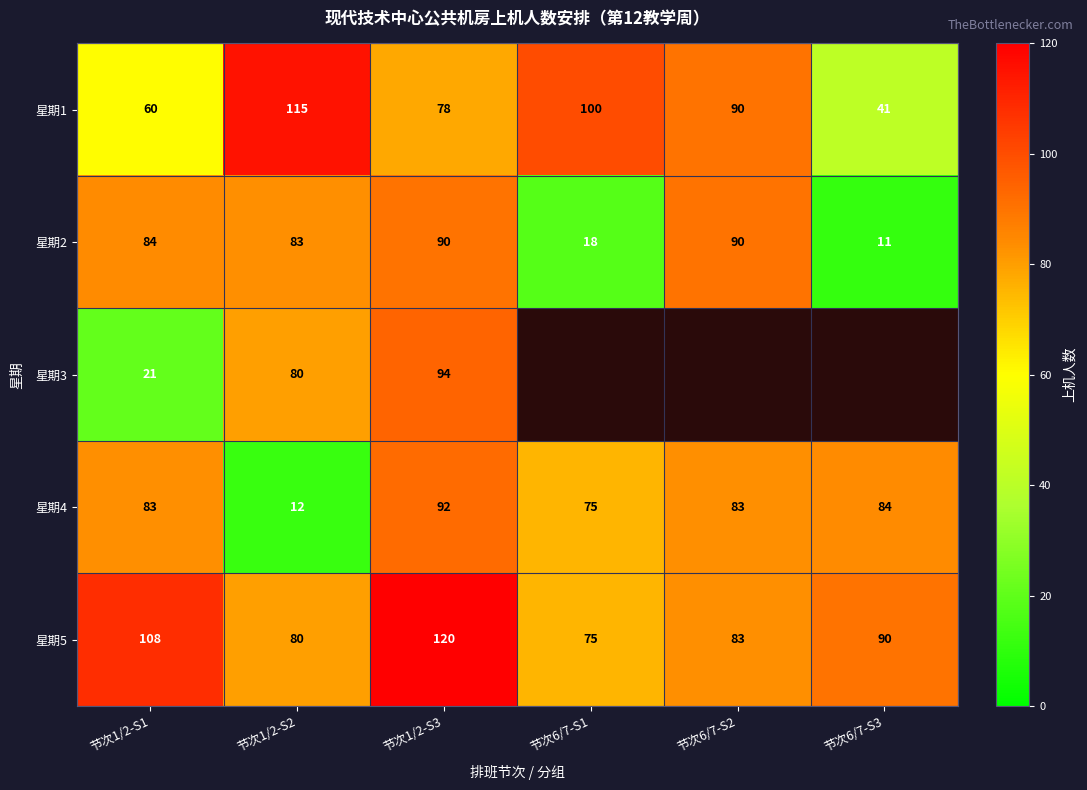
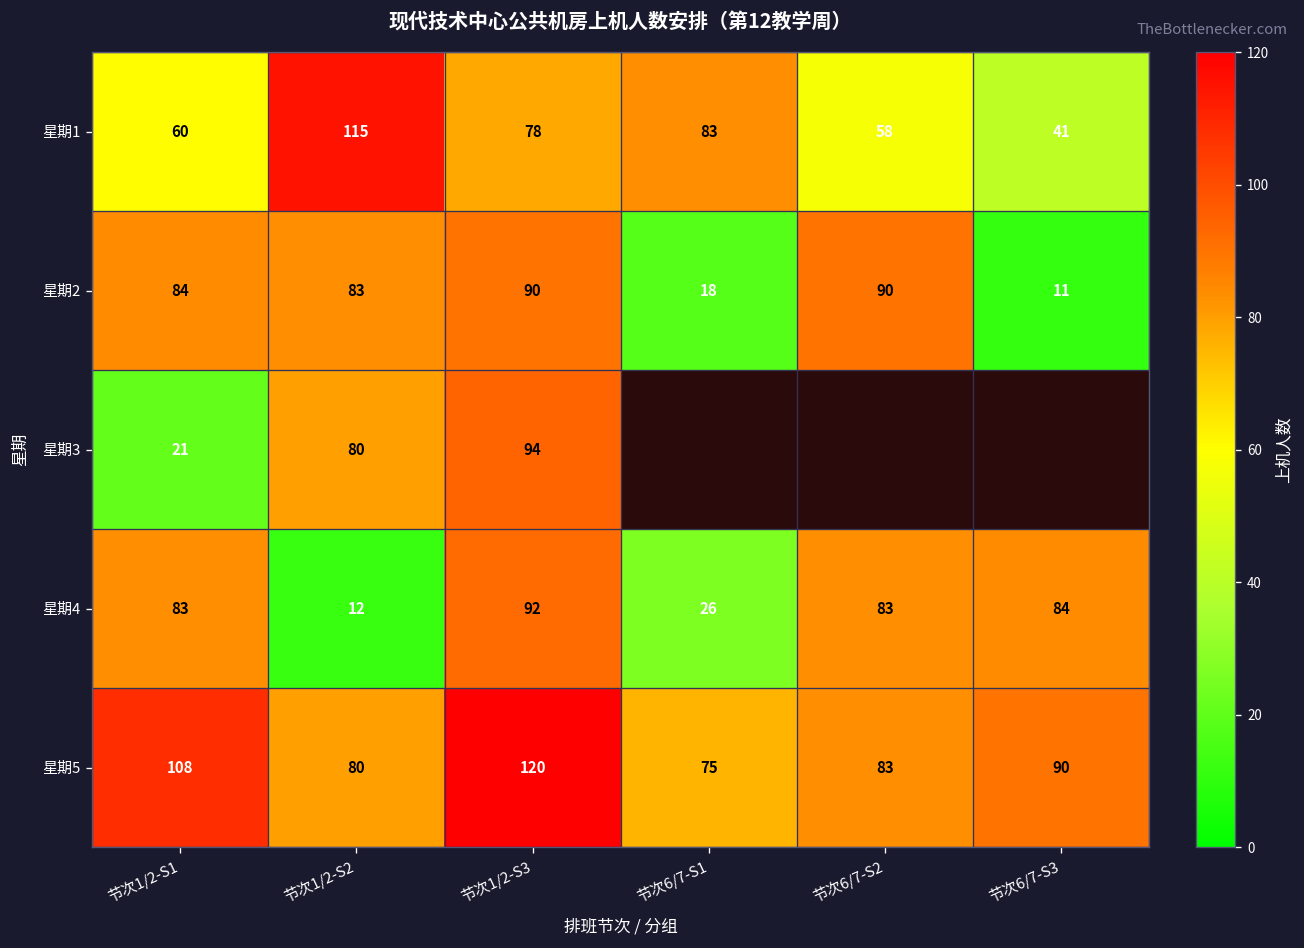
  {
    "星期1": {
      "节次1/2-S1": 60,
      "节次1/2-S2": 115,
      "节次1/2-S3": 78,
-     "节次6/7-S1": 100,
-     "节次6/7-S2": 90,
+     "节次6/7-S1": 83,
+     "节次6/7-S2": 58,
      "节次6/7-S3": 41
    },
    "星期2": {
      "节次1/2-S1": 84,
      "节次1/2-S2": 83,
      "节次1/2-S3": 90,
      "节次6/7-S1": 18,
      "节次6/7-S2": 90,
      "节次6/7-S3": 11
    },
    "星期3": {
      "节次1/2-S1": 21,
      "节次1/2-S2": 80,
      "节次1/2-S3": 94
    },
    "星期4": {
      "节次1/2-S1": 83,
      "节次1/2-S2": 12,
      "节次1/2-S3": 92,
-     "节次6/7-S1": 75,
+     "节次6/7-S1": 26,
      "节次6/7-S2": 83,
      "节次6/7-S3": 84
    },
    "星期5": {
      "节次1/2-S1": 108,
      "节次1/2-S2": 80,
      "节次1/2-S3": 120,
      "节次6/7-S1": 75,
      "节次6/7-S2": 83,
      "节次6/7-S3": 90
    }
  }
